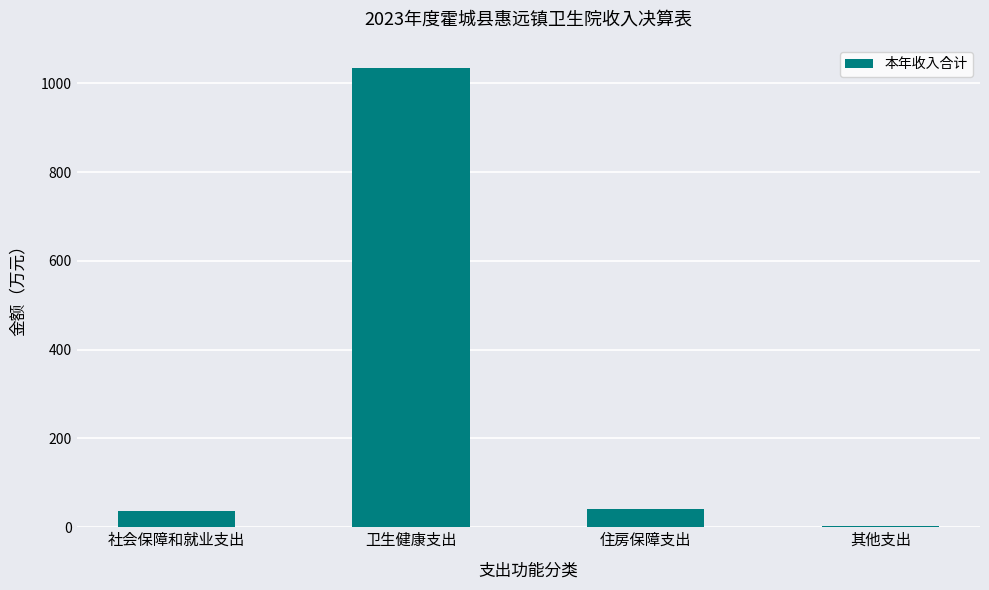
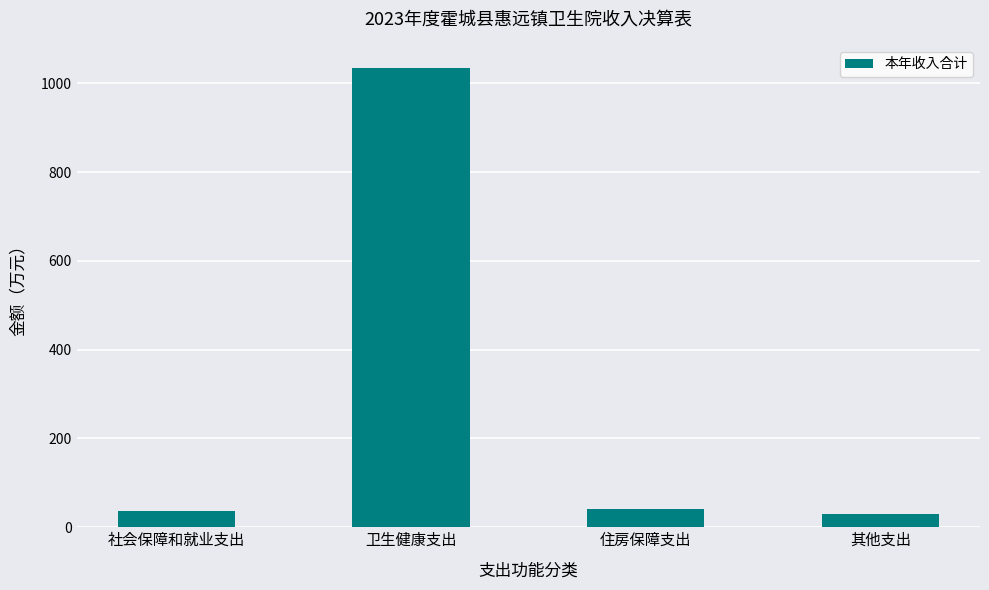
  {
    "社会保障和就业支出": 40,
    "卫生健康支出": 1030,
    "住房保障支出": 40,
-   "其他支出": 0
+   "其他支出": 30
  }
